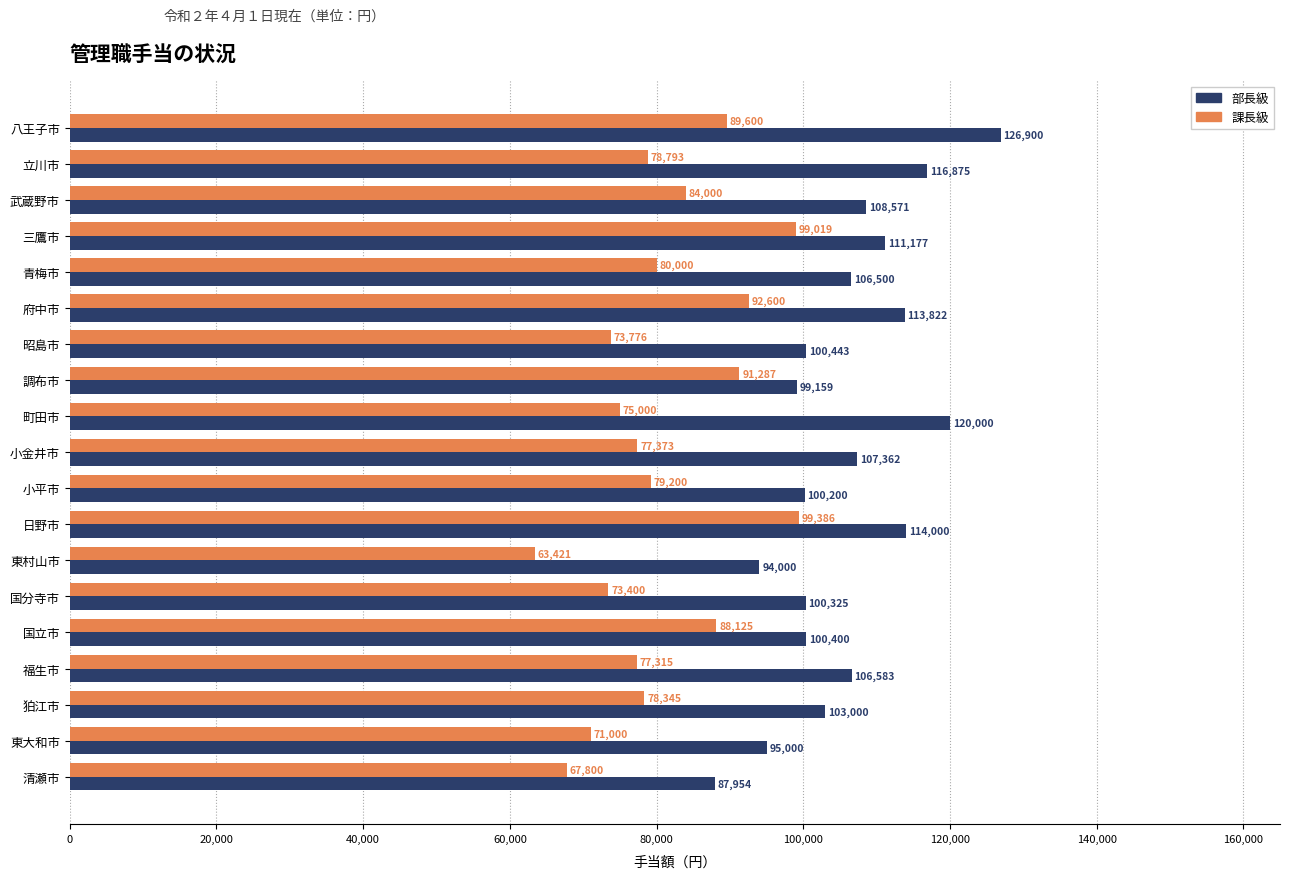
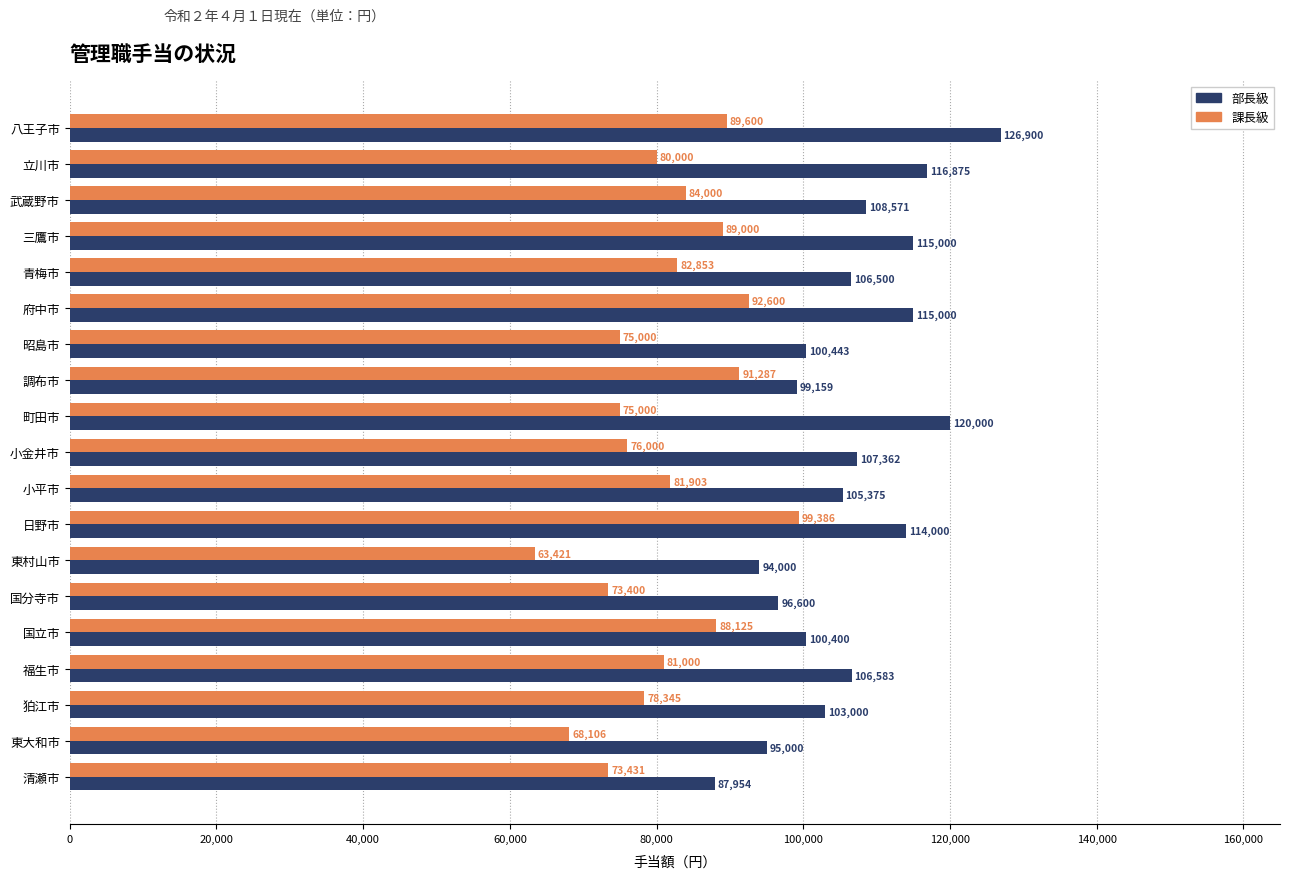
  {
    "部長級": {
      "八王子市": "126,900",
      "立川市": "116,875",
      "武蔵野市": "108,571",
-     "三鷹市": "111,177",
+     "三鷹市": "115,000",
      "青梅市": "106,500",
-     "府中市": "113,822",
+     "府中市": "115,000",
      "昭島市": "100,443",
      "調布市": "99,159",
      "町田市": "120,000",
      "小金井市": "107,362",
-     "小平市": "100,200",
+     "小平市": "105,375",
      "日野市": "114,000",
      "東村山市": "94,000",
-     "国分寺市": "100,325",
+     "国分寺市": "96,600",
      "国立市": "100,400",
      "福生市": "106,583",
      "狛江市": "103,000",
      "東大和市": "95,000",
      "清瀬市": "87,954"
    },
    "課長級": {
      "八王子市": "89,600",
-     "立川市": "78,793",
+     "立川市": "80,000",
      "武蔵野市": "84,000",
-     "三鷹市": "99,019",
-     "青梅市": "80,000",
+     "三鷹市": "89,000",
+     "青梅市": "82,853",
      "府中市": "92,600",
-     "昭島市": "73,776",
+     "昭島市": "75,000",
      "調布市": "91,287",
      "町田市": "75,000",
-     "小金井市": "77,373",
-     "小平市": "79,200",
+     "小金井市": "76,000",
+     "小平市": "81,903",
      "日野市": "99,386",
      "東村山市": "63,421",
      "国分寺市": "73,400",
      "国立市": "88,125",
-     "福生市": "77,315",
+     "福生市": "81,000",
      "狛江市": "78,345",
-     "東大和市": "71,000",
-     "清瀬市": "67,800"
+     "東大和市": "68,106",
+     "清瀬市": "73,431"
    }
  }
